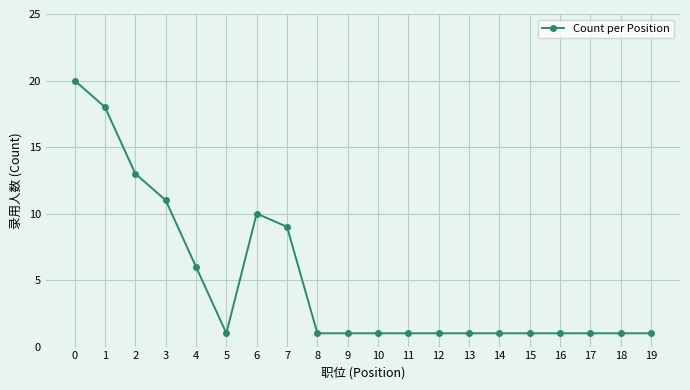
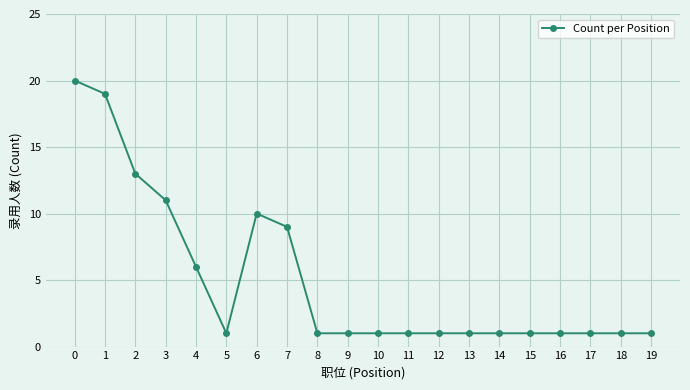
  {
    "0": 20,
-   "1": 18,
+   "1": 19,
    "2": 13,
    "3": 11,
    "4": 6,
    "5": 1,
    "6": 10,
    "7": 9,
    "8": 1,
    "9": 1,
    "10": 1,
    "11": 1,
    "12": 1,
    "13": 1,
    "14": 1,
    "15": 1,
    "16": 1,
    "17": 1,
    "18": 1,
    "19": 1
  }
